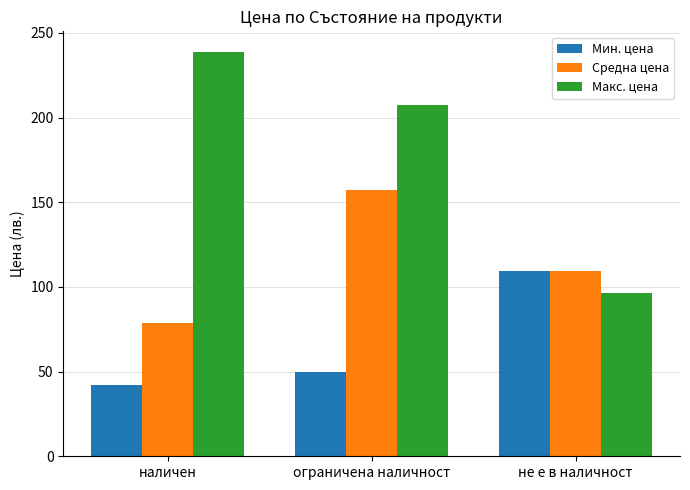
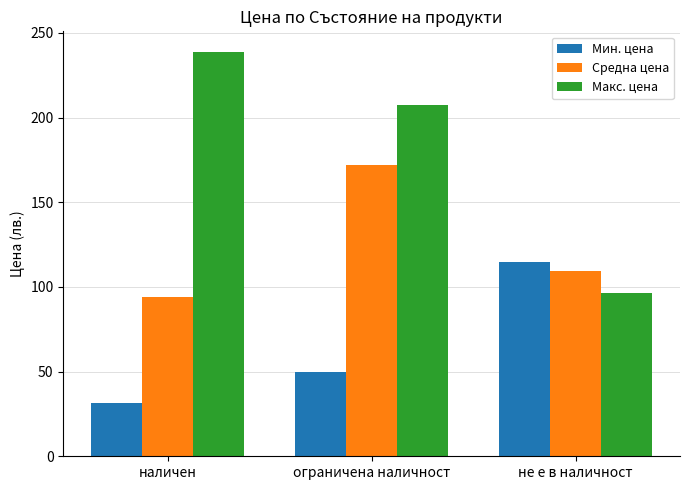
  {
    "Мин. цена": {
-     "наличен": 42,
+     "наличен": 32,
      "ограничена наличност": 50,
-     "не е в наличност": 110
+     "не е в наличност": 115
    },
    "Средна цена": {
-     "наличен": 79,
-     "ограничена наличност": 157,
+     "наличен": 94,
+     "ограничена наличност": 172,
      "не е в наличност": 110
    },
    "Макс. цена": {
      "наличен": 239,
      "ограничена наличност": 207,
      "не е в наличност": 97
    }
  }
